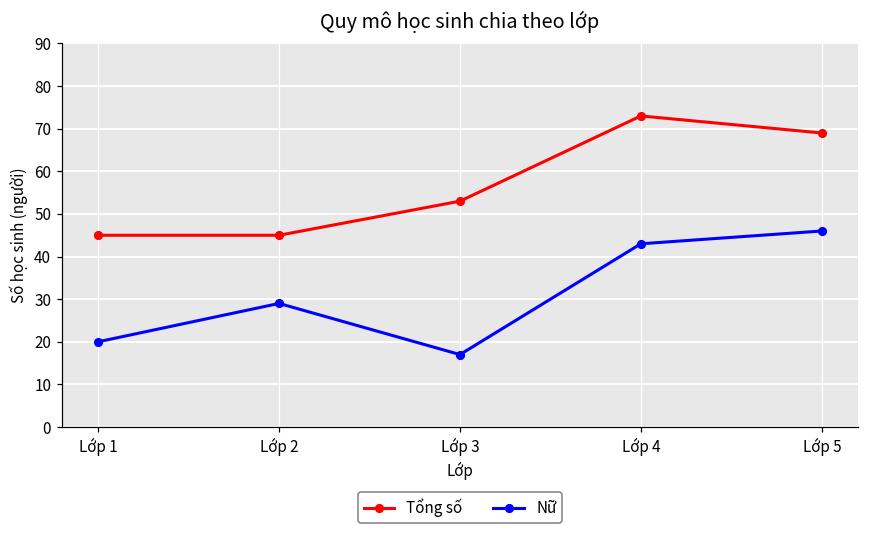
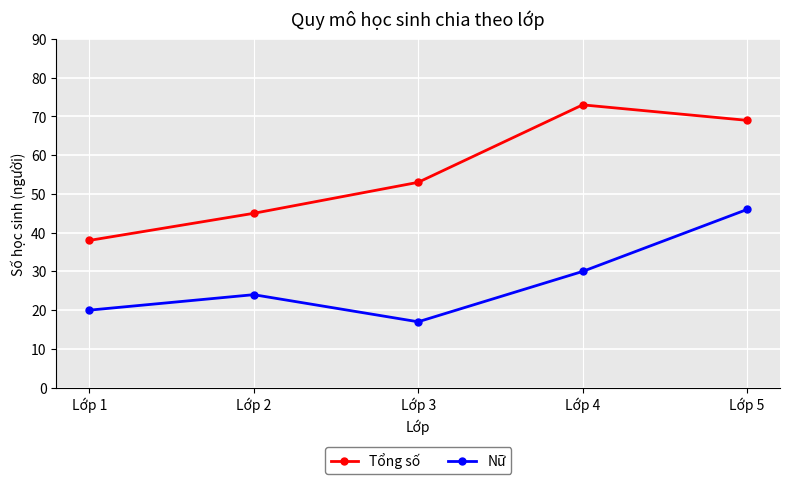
  {
    "Tổng số": {
-     "Lớp 1": 45,
+     "Lớp 1": 38,
      "Lớp 2": 45,
      "Lớp 3": 53,
      "Lớp 4": 73,
      "Lớp 5": 69
    },
    "Nữ": {
      "Lớp 1": 20,
-     "Lớp 2": 29,
+     "Lớp 2": 24,
      "Lớp 3": 17,
-     "Lớp 4": 43,
+     "Lớp 4": 30,
      "Lớp 5": 46
    }
  }
